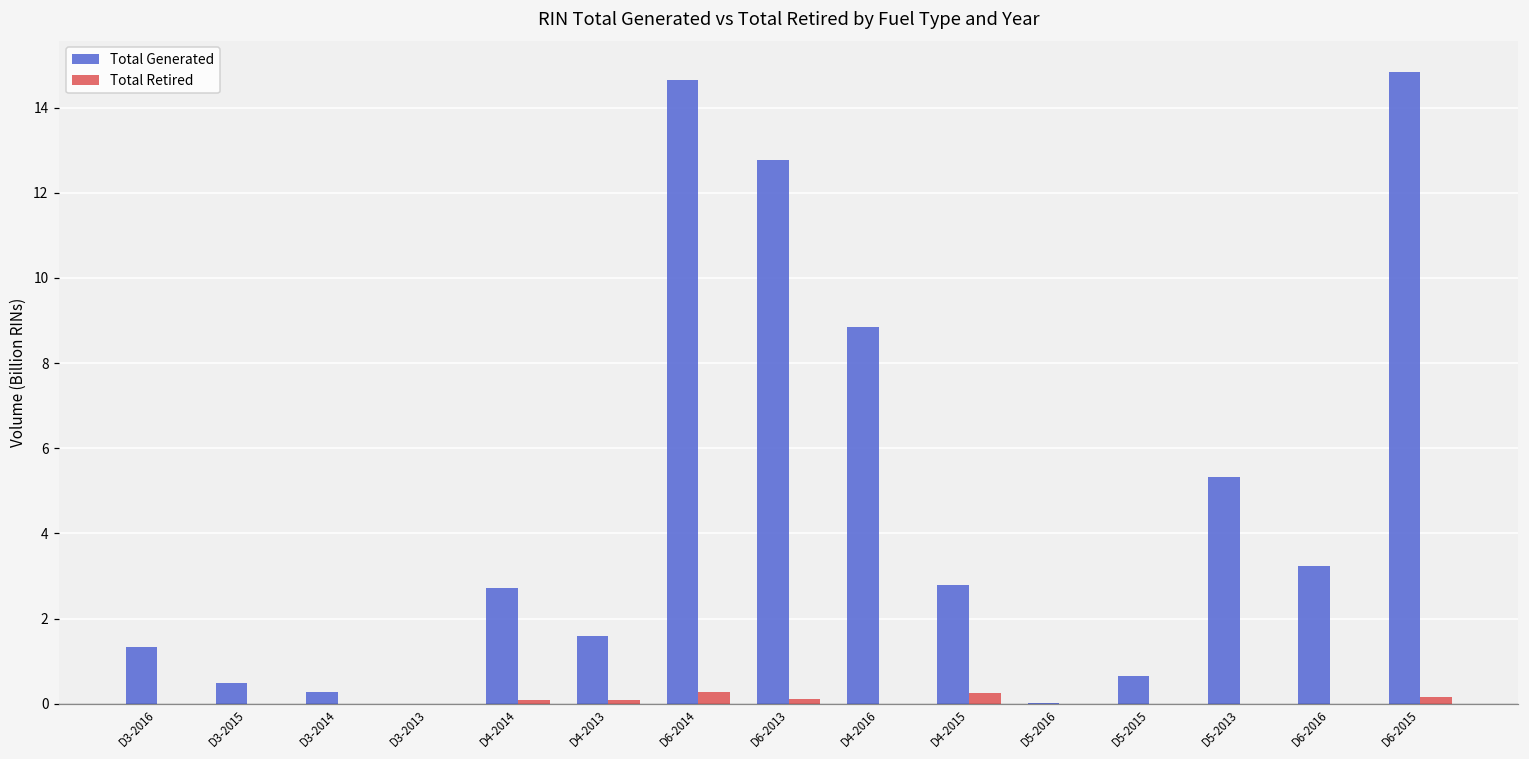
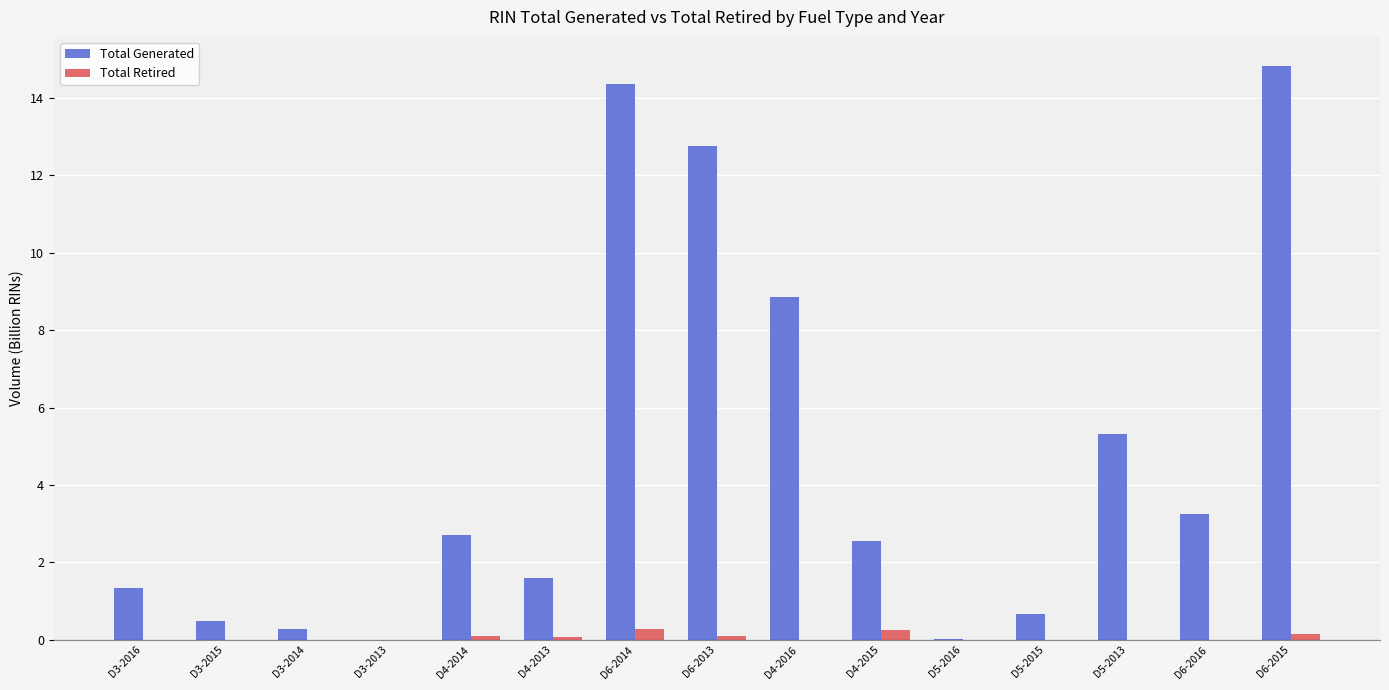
  {
    "Total Generated": {
      "D3-2016": 1.3,
      "D3-2015": 0.5,
      "D3-2014": 0.3,
      "D4-2014": 2.7,
      "D4-2013": 1.6,
-     "D6-2014": 14.6,
+     "D6-2014": 14.4,
      "D6-2013": 12.8,
      "D4-2016": 8.9,
-     "D4-2015": 2.8,
+     "D4-2015": 2.6,
      "D5-2015": 0.7,
      "D5-2013": 5.3,
      "D6-2016": 3.2,
      "D6-2015": 14.8
    },
    "Total Retired": {
      "D3-2013": 0.0,
      "D4-2014": 0.1,
      "D4-2013": 0.1,
      "D6-2014": 0.3,
      "D6-2013": 0.1,
      "D4-2015": 0.3,
      "D5-2016": 0.0,
      "D6-2015": 0.2
    }
  }
